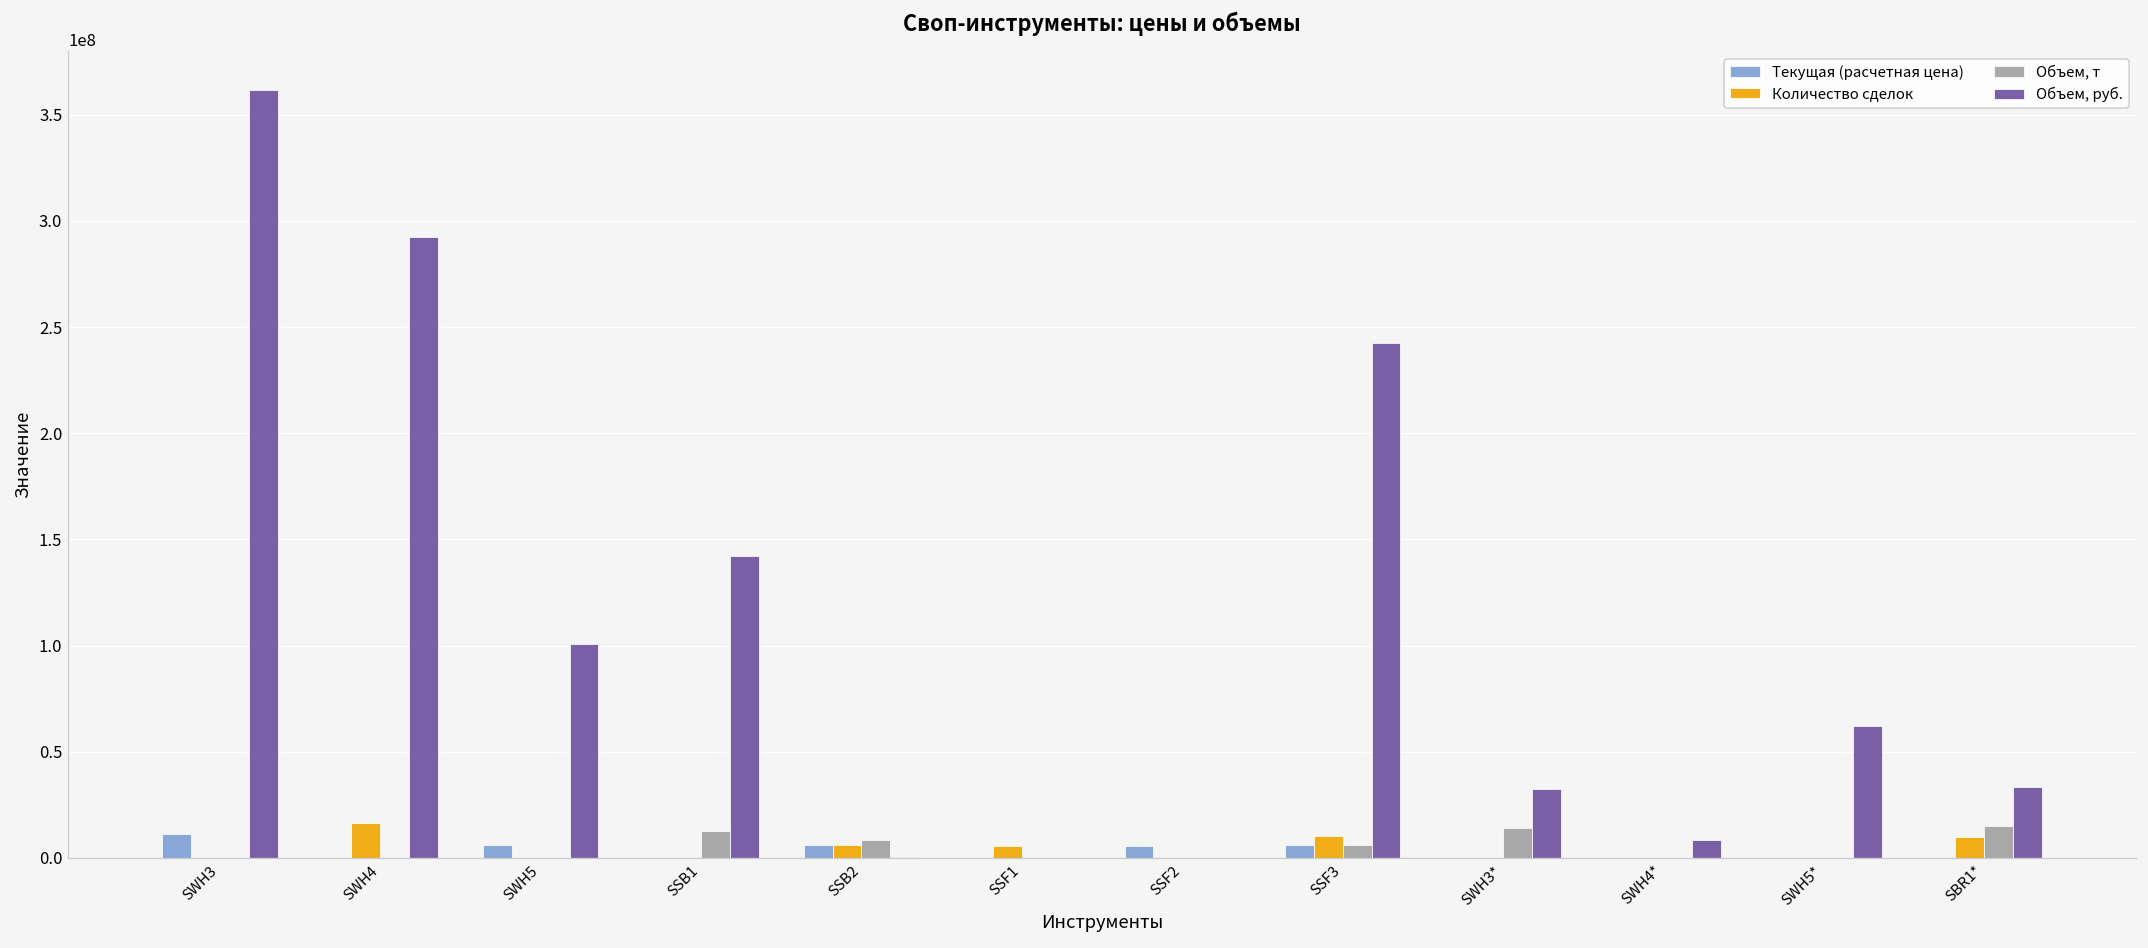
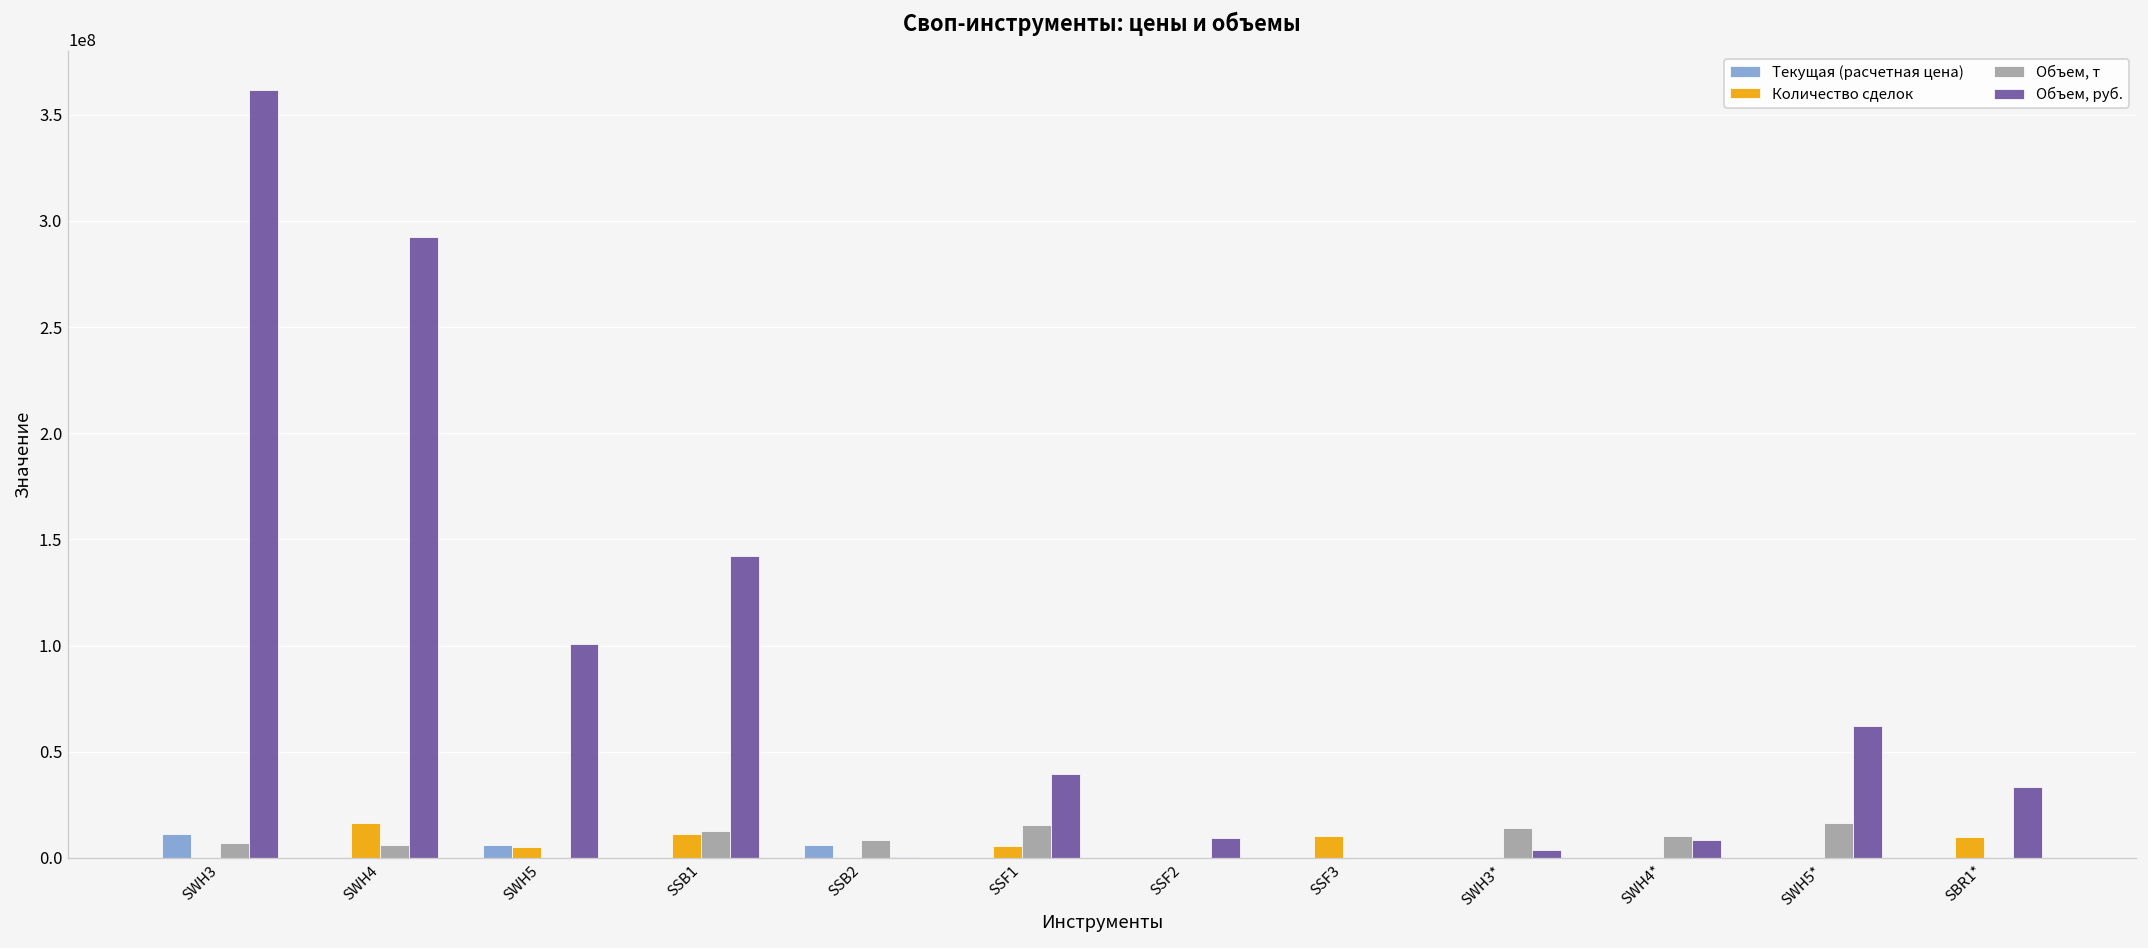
  {
    "Текущая (расчетная цена)": {
      "SWH3": 11000000,
      "SWH5": 6000000,
      "SSB2": 6000000,
-     "SSF2": 6000000,
-     "SSF3": 6000000
+     "SSF2": 0,
+     "SSF3": 0
    },
    "Количество сделок": {
      "SWH4": 16000000,
-     "SWH5": 0,
-     "SSB1": 0,
-     "SSB2": 6000000,
+     "SWH5": 5000000,
+     "SSB1": 11000000,
+     "SSB2": 0,
      "SSF1": 5000000,
      "SSF2": 0,
      "SSF3": 10000000,
      "SWH4*": 0,
      "SWH5*": 0,
      "SBR1*": 10000000
    },
    "Объем, т": {
-     "SWH3": 0,
-     "SWH4": 0,
+     "SWH3": 7000000,
+     "SWH4": 6000000,
      "SSB1": 13000000,
      "SSB2": 8000000,
-     "SSF1": 0,
+     "SSF1": 15000000,
      "SSF2": 0,
-     "SSF3": 6000000,
+     "SSF3": 0,
      "SWH3*": 14000000,
-     "SWH4*": 0,
-     "SWH5*": 0,
-     "SBR1*": 15000000
+     "SWH4*": 10000000,
+     "SWH5*": 16000000,
+     "SBR1*": 0
    },
    "Объем, руб.": {
      "SWH3": 362000000,
      "SWH4": 293000000,
      "SWH5": 101000000,
      "SSB1": 142000000,
-     "SSF1": 0,
-     "SSF2": 0,
-     "SSF3": 242000000,
-     "SWH3*": 32000000,
+     "SSF1": 40000000,
+     "SSF2": 10000000,
+     "SSF3": 0,
+     "SWH3*": 4000000,
      "SWH4*": 8000000,
      "SWH5*": 62000000,
      "SBR1*": 33000000
    }
  }
